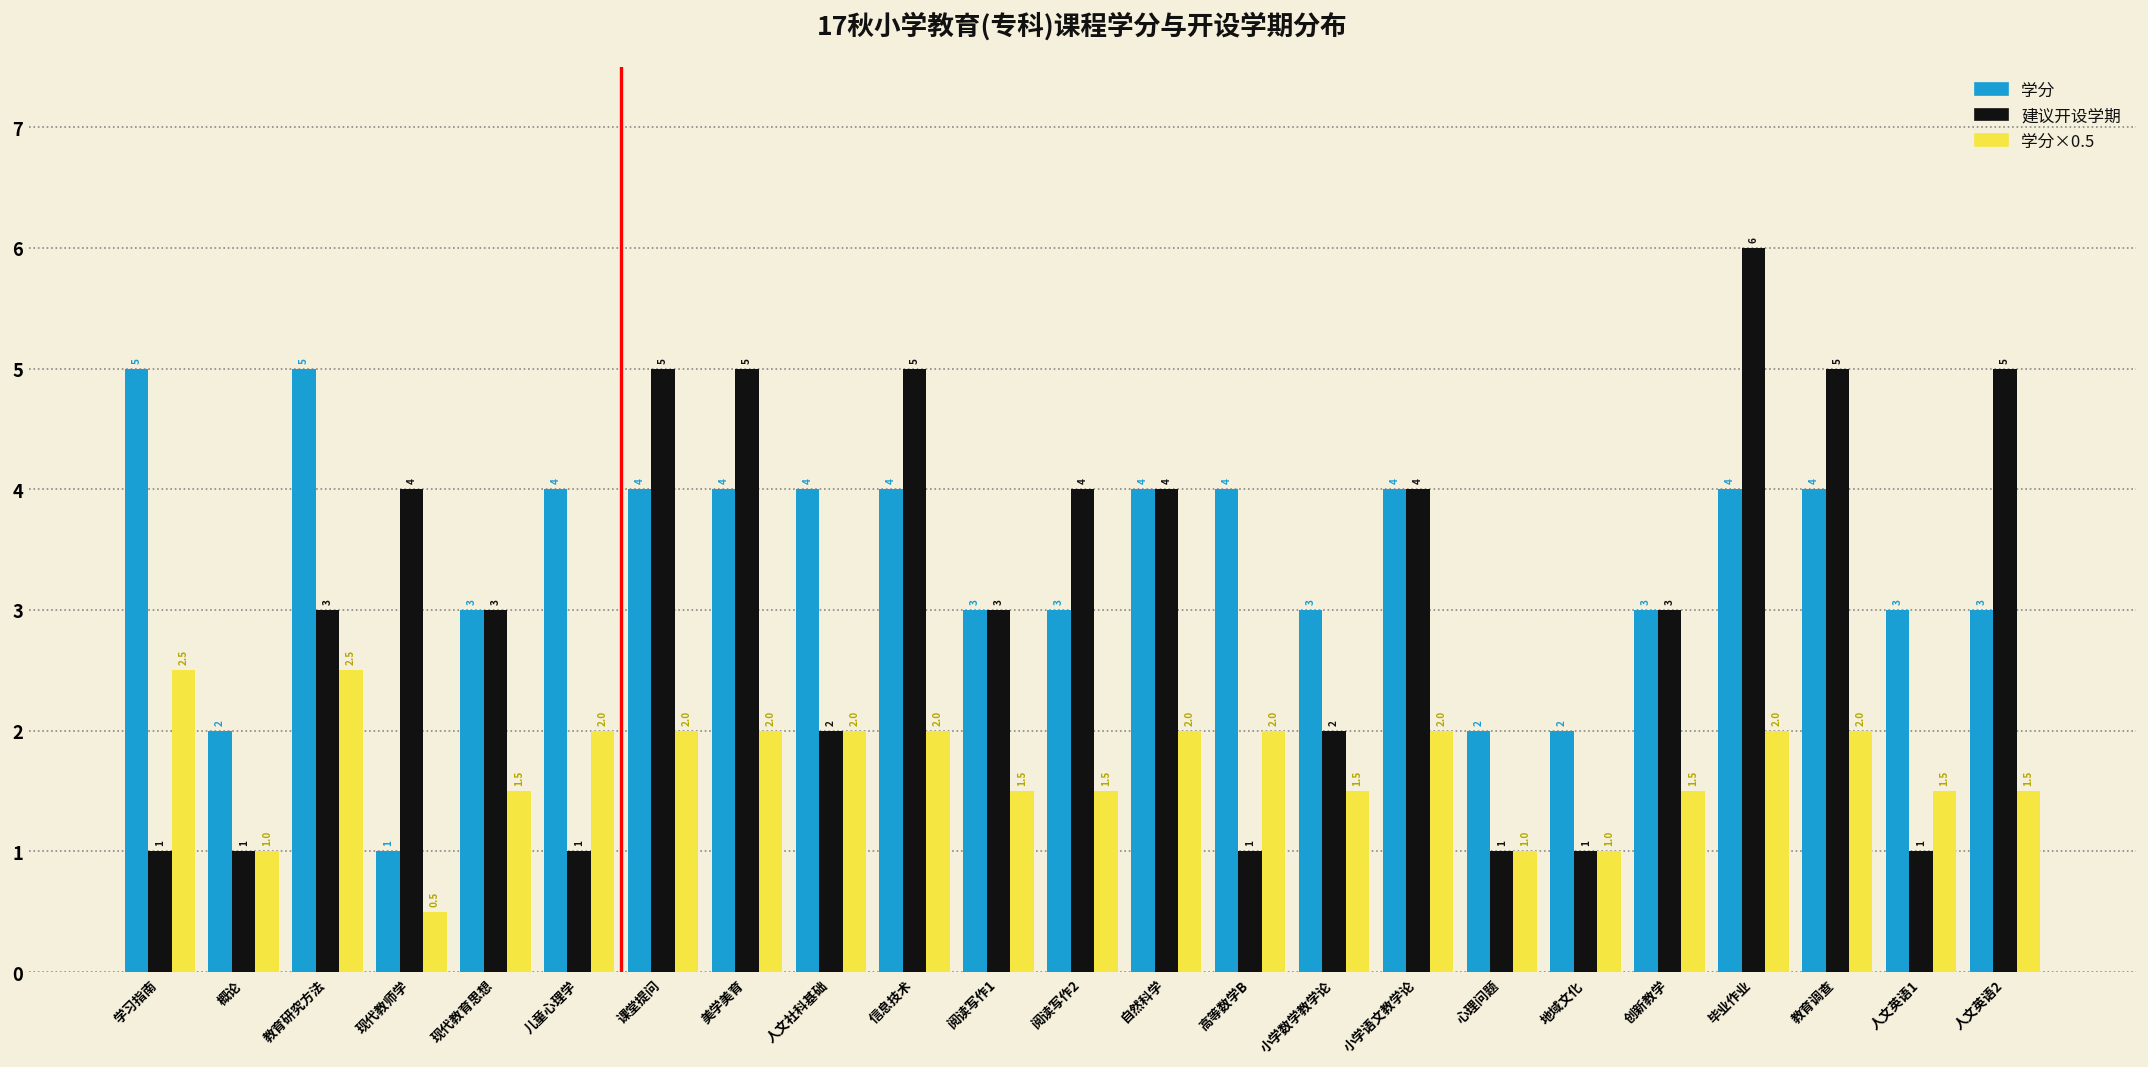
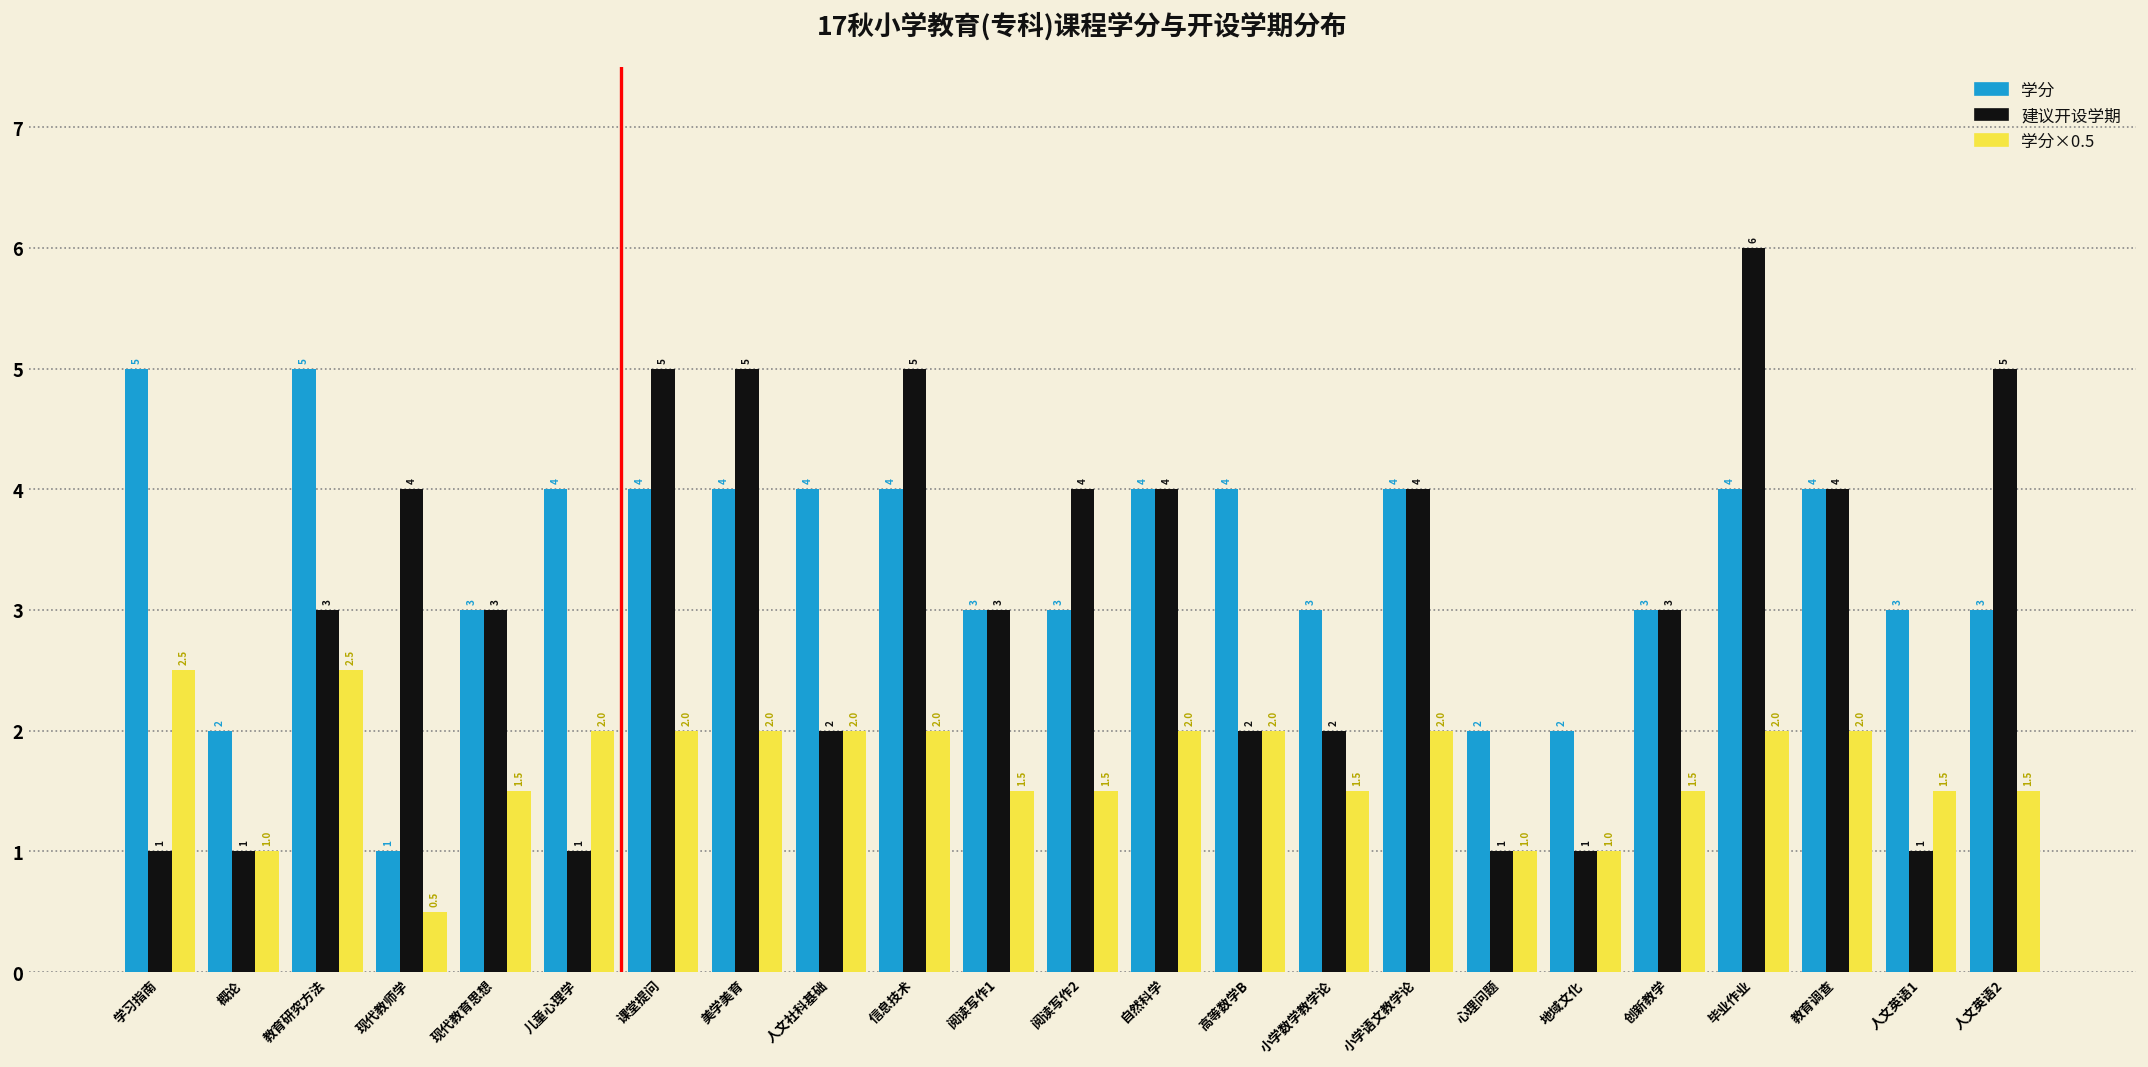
  {
    "学分": {
      "学习指南": 5,
      "概论": 2,
      "教育研究方法": 5,
      "现代教师学": 1,
      "现代教育思想": 3,
      "儿童心理学": 4,
      "课堂提问": 4,
      "美学美育": 4,
      "人文社科基础": 4,
      "信息技术": 4,
      "阅读写作1": 3,
      "阅读写作2": 3,
      "自然科学": 4,
      "高等数学B": 4,
      "小学数学教学论": 3,
      "小学语文教学论": 4,
      "心理问题": 2,
      "地域文化": 2,
      "创新教学": 3,
      "毕业作业": 4,
      "教育调查": 4,
      "人文英语1": 3,
      "人文英语2": 3
    },
    "建议开设学期": {
      "学习指南": 1,
      "概论": 1,
      "教育研究方法": 3,
      "现代教师学": 4,
      "现代教育思想": 3,
      "儿童心理学": 1,
      "课堂提问": 5,
      "美学美育": 5,
      "人文社科基础": 2,
      "信息技术": 5,
      "阅读写作1": 3,
      "阅读写作2": 4,
      "自然科学": 4,
-     "高等数学B": 1,
+     "高等数学B": 2,
      "小学数学教学论": 2,
      "小学语文教学论": 4,
      "心理问题": 1,
      "地域文化": 1,
      "创新教学": 3,
      "毕业作业": 6,
-     "教育调查": 5,
+     "教育调查": 4,
      "人文英语1": 1,
      "人文英语2": 5
    },
    "学分×0.5": {
      "学习指南": 2.5,
      "概论": 1.0,
      "教育研究方法": 2.5,
      "现代教师学": 0.5,
      "现代教育思想": 1.5,
      "儿童心理学": 2.0,
      "课堂提问": 2.0,
      "美学美育": 2.0,
      "人文社科基础": 2.0,
      "信息技术": 2.0,
      "阅读写作1": 1.5,
      "阅读写作2": 1.5,
      "自然科学": 2.0,
      "高等数学B": 2.0,
      "小学数学教学论": 1.5,
      "小学语文教学论": 2.0,
      "心理问题": 1.0,
      "地域文化": 1.0,
      "创新教学": 1.5,
      "毕业作业": 2.0,
      "教育调查": 2.0,
      "人文英语1": 1.5,
      "人文英语2": 1.5
    }
  }
